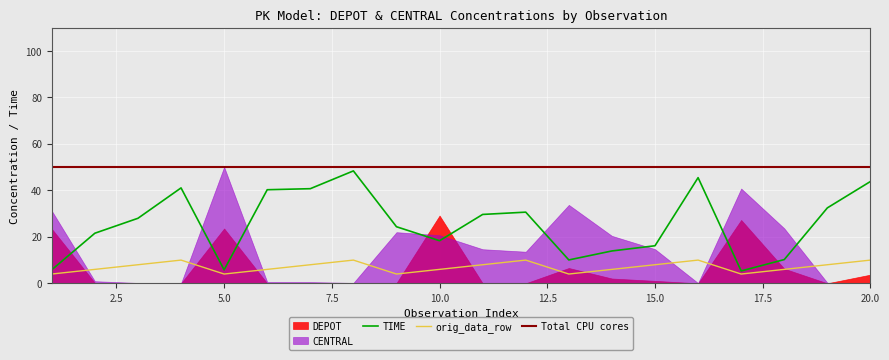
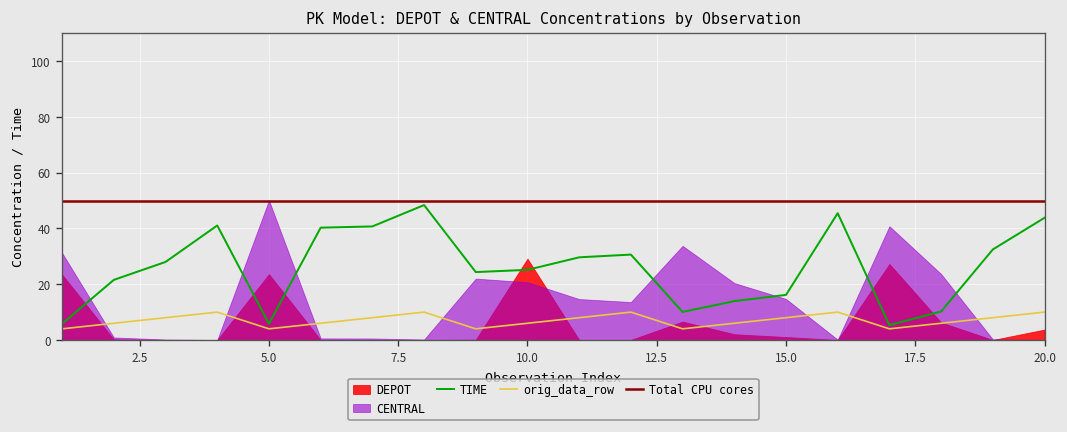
  {
    "TIME": {
      "5.0": 6,
-     "10.0": 18,
+     "10.0": 25,
      "15.0": 16,
      "20.0": 44
    },
    "DEPOT": {
      "5.0": 24,
      "10.0": 29,
      "20.0": 4
    },
    "orig_data_row": {
      "5.0": 4,
      "10.0": 6,
      "15.0": 8,
      "20.0": 10
    },
    "CENTRAL": {
      "5.0": 50,
      "10.0": 21,
      "15.0": 15
    }
  }
